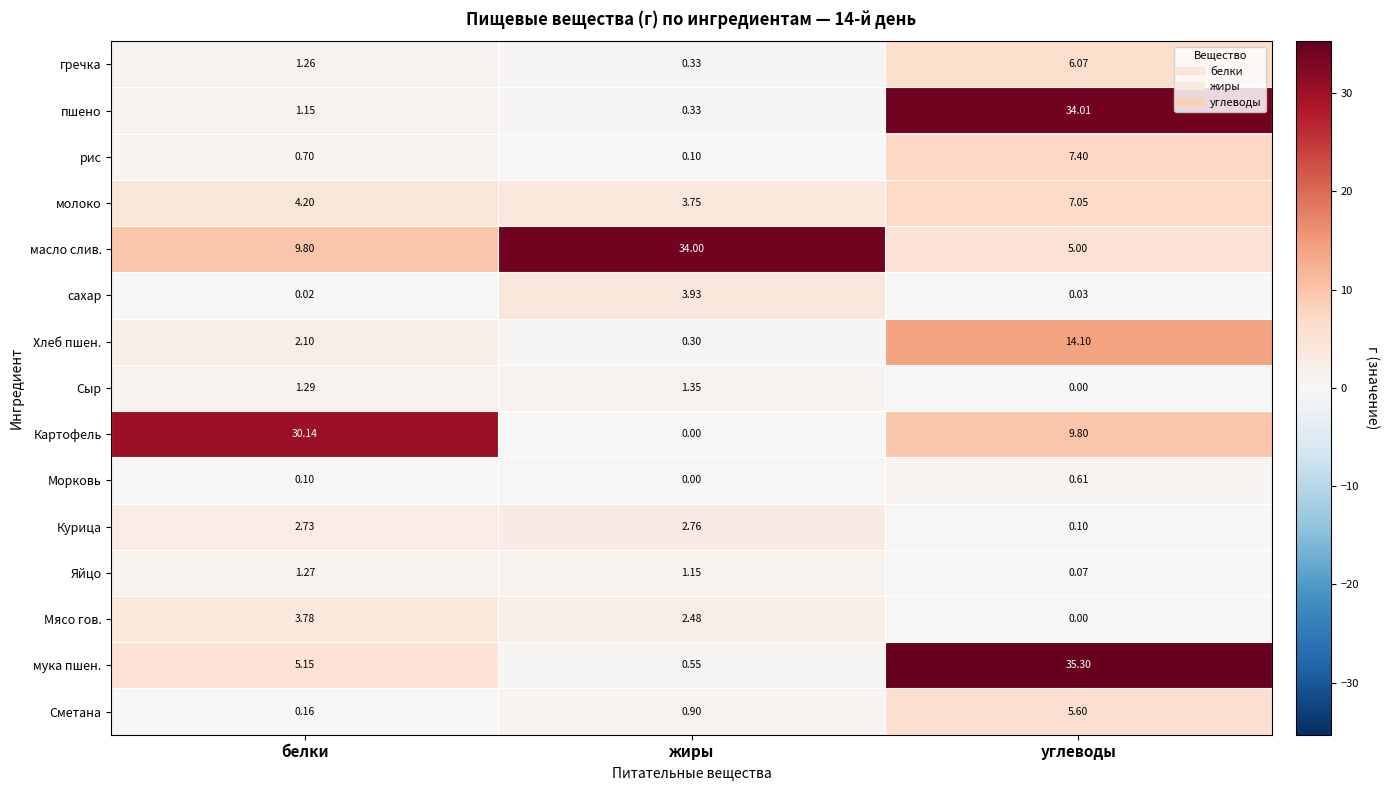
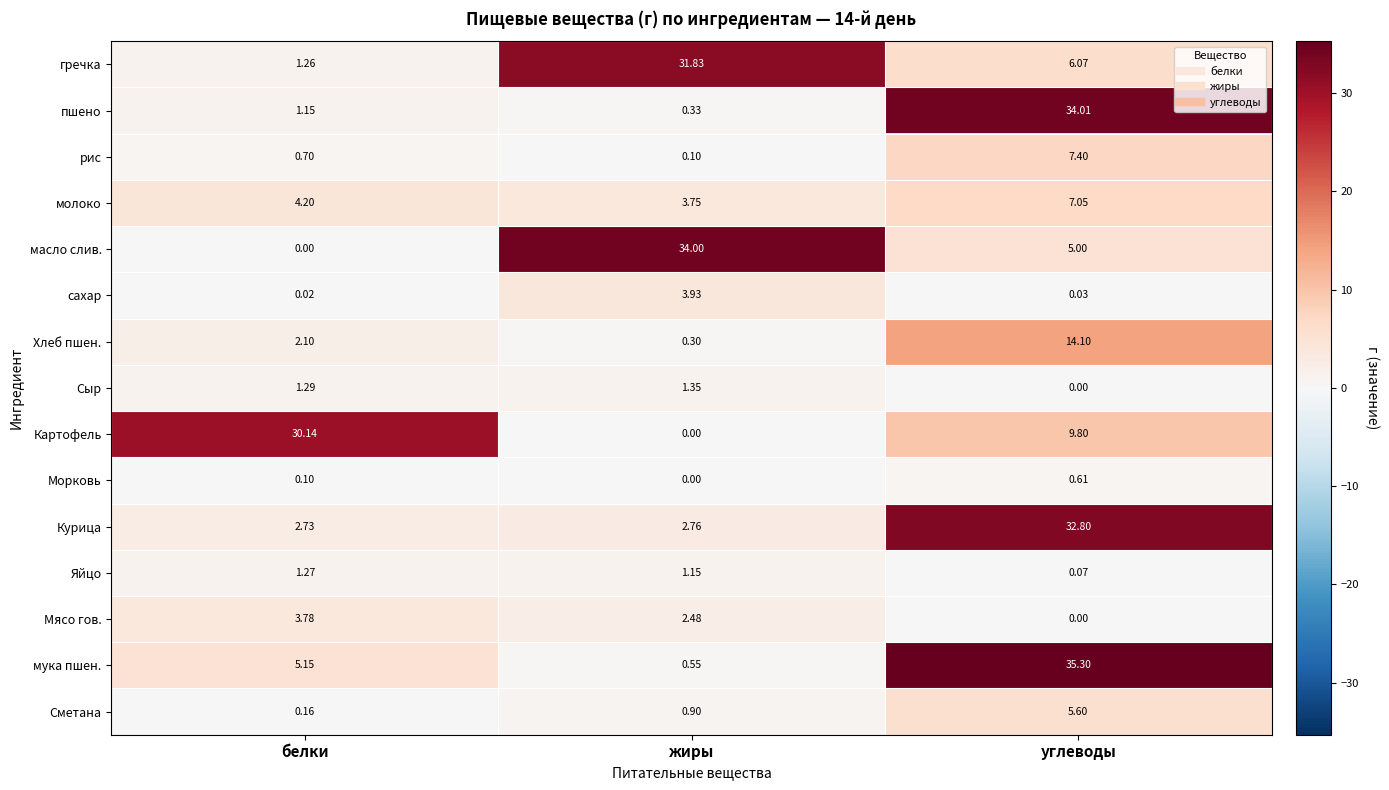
  {
    "гречка": {
      "белки": 1.26,
-     "жиры": 0.33,
+     "жиры": 31.83,
      "углеводы": 6.07
    },
    "пшено": {
      "белки": 1.15,
      "жиры": 0.33,
      "углеводы": 34.01
    },
    "рис": {
      "белки": 0.70,
      "жиры": 0.10,
      "углеводы": 7.40
    },
    "молоко": {
      "белки": 4.20,
      "жиры": 3.75,
      "углеводы": 7.05
    },
    "масло слив.": {
-     "белки": 9.80,
+     "белки": 0.00,
      "жиры": 34.00,
      "углеводы": 5.00
    },
    "сахар": {
      "белки": 0.02,
      "жиры": 3.93,
      "углеводы": 0.03
    },
    "Хлеб пшен.": {
      "белки": 2.10,
      "жиры": 0.30,
      "углеводы": 14.10
    },
    "Сыр": {
      "белки": 1.29,
      "жиры": 1.35,
      "углеводы": 0.00
    },
    "Картофель": {
      "белки": 30.14,
      "жиры": 0.00,
      "углеводы": 9.80
    },
    "Морковь": {
      "белки": 0.10,
      "жиры": 0.00,
      "углеводы": 0.61
    },
    "Курица": {
      "белки": 2.73,
      "жиры": 2.76,
-     "углеводы": 0.10
+     "углеводы": 32.80
    },
    "Яйцо": {
      "белки": 1.27,
      "жиры": 1.15,
      "углеводы": 0.07
    },
    "Мясо гов.": {
      "белки": 3.78,
      "жиры": 2.48,
      "углеводы": 0.00
    },
    "мука пшен.": {
      "белки": 5.15,
      "жиры": 0.55,
      "углеводы": 35.30
    },
    "Сметана": {
      "белки": 0.16,
      "жиры": 0.90,
      "углеводы": 5.60
    }
  }
